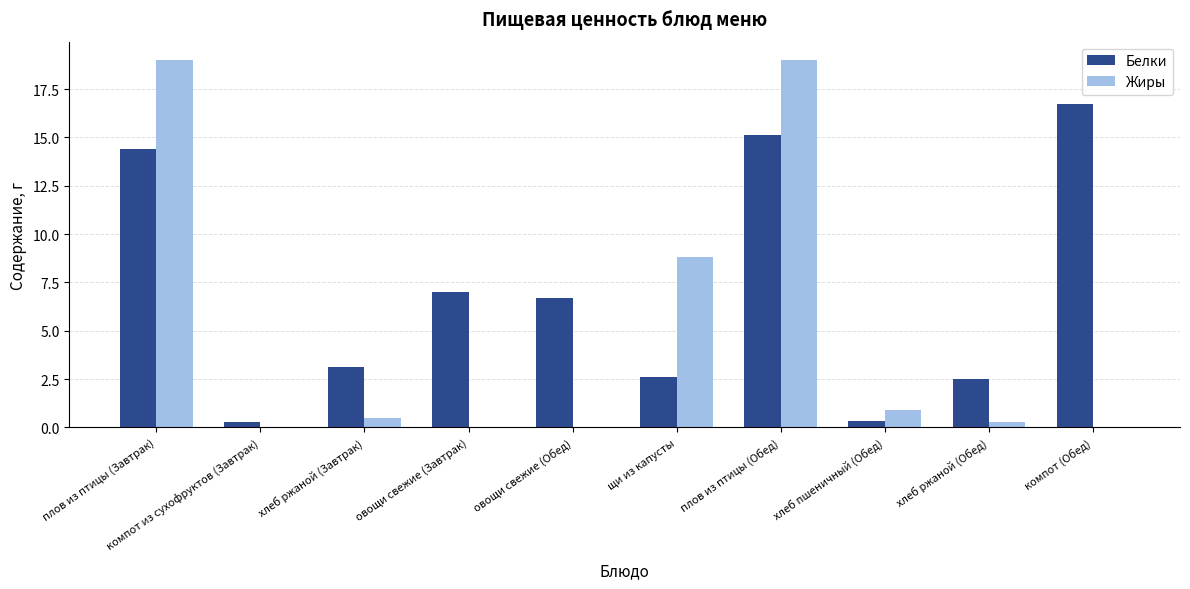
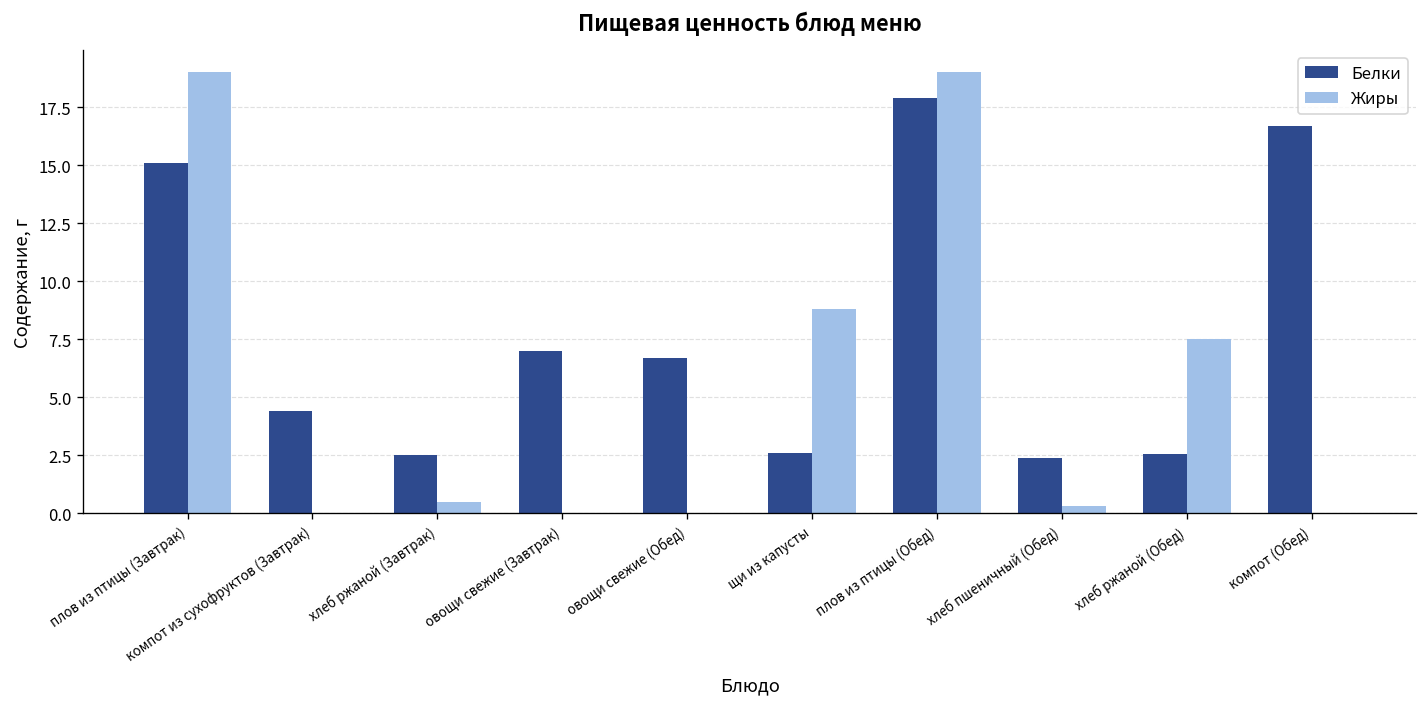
  {
    "Белки": {
-     "плов из птицы (Завтрак)": 14.4,
-     "компот из сухофруктов (Завтрак)": 0.3,
-     "хлеб ржаной (Завтрак)": 3.1,
+     "плов из птицы (Завтрак)": 15.1,
+     "компот из сухофруктов (Завтрак)": 4.4,
+     "хлеб ржаной (Завтрак)": 2.5,
      "овощи свежие (Завтрак)": 7.0,
      "овощи свежие (Обед)": 6.7,
      "щи из капусты": 2.6,
-     "плов из птицы (Обед)": 15.1,
-     "хлеб пшеничный (Обед)": 0.3,
+     "плов из птицы (Обед)": 17.9,
+     "хлеб пшеничный (Обед)": 2.4,
      "хлеб ржаной (Обед)": 2.5,
      "компот (Обед)": 16.7
    },
    "Жиры": {
      "плов из птицы (Завтрак)": 19.0,
      "компот из сухофруктов (Завтрак)": 0.0,
      "хлеб ржаной (Завтрак)": 0.5,
      "овощи свежие (Завтрак)": 0.0,
      "овощи свежие (Обед)": 0.0,
      "щи из капусты": 8.8,
      "плов из птицы (Обед)": 19.0,
-     "хлеб пшеничный (Обед)": 0.9,
-     "хлеб ржаной (Обед)": 0.3,
+     "хлеб пшеничный (Обед)": 0.3,
+     "хлеб ржаной (Обед)": 7.5,
      "компот (Обед)": 0.0
    }
  }
